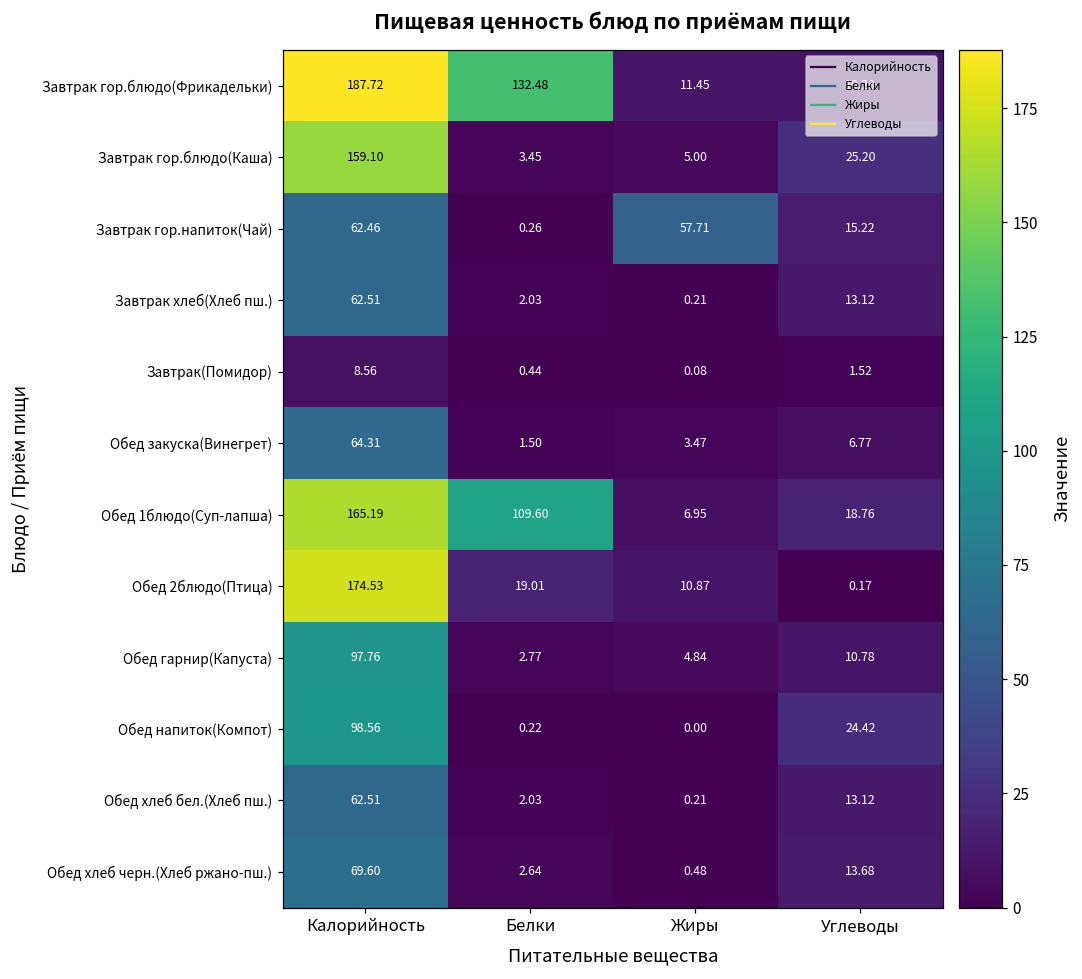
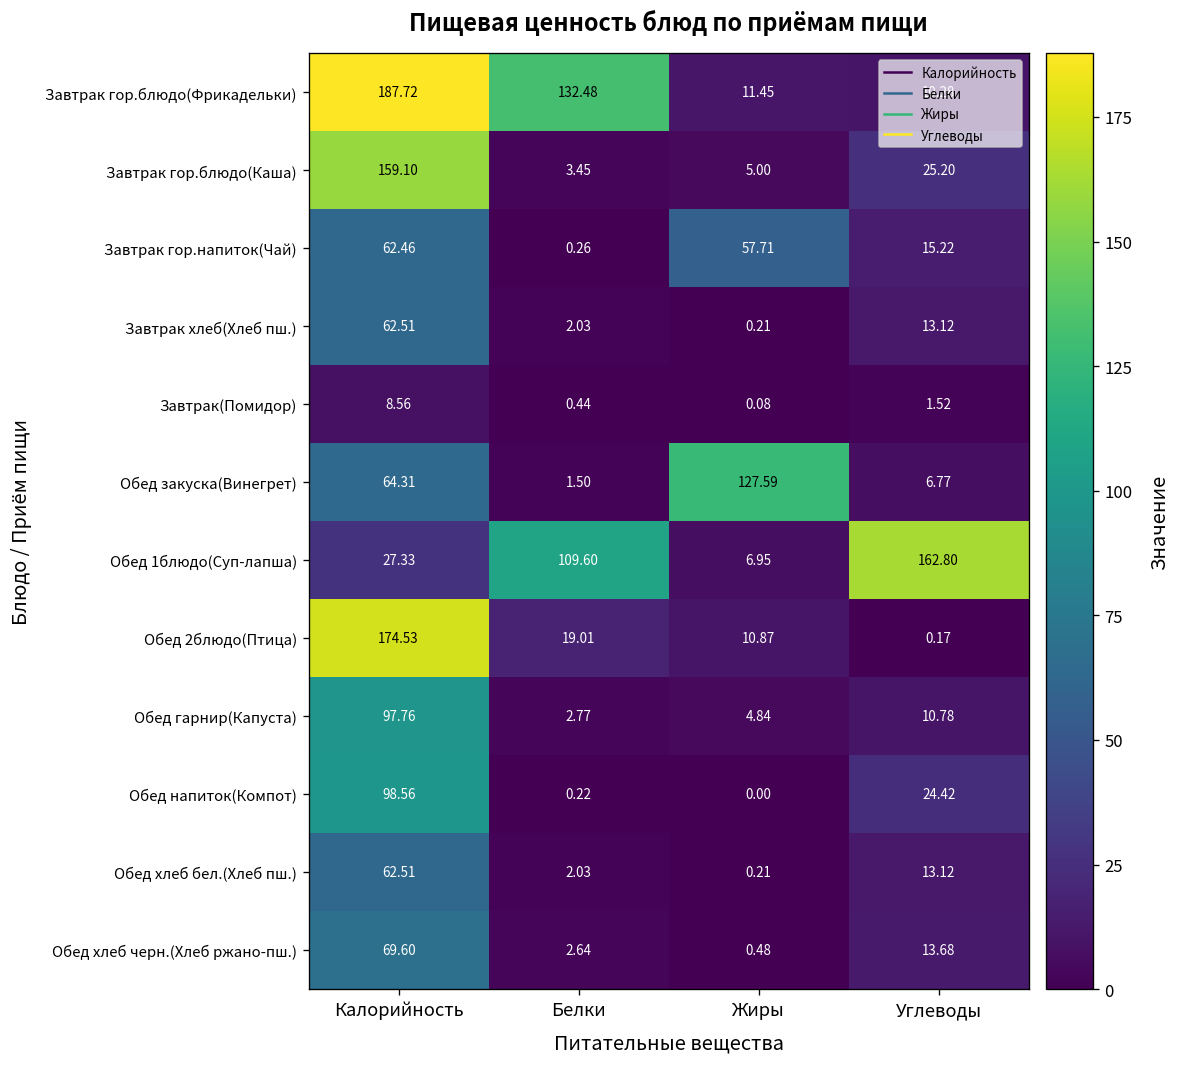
  {
    "Завтрак гор.блюдо(Фрикадельки)": {
      "Калорийность": 187.72,
      "Белки": 132.48,
      "Жиры": 11.45
    },
    "Завтрак гор.блюдо(Каша)": {
      "Калорийность": 159.10,
      "Белки": 3.45,
      "Жиры": 5.00,
      "Углеводы": 25.20
    },
    "Завтрак гор.напиток(Чай)": {
      "Калорийность": 62.46,
      "Белки": 0.26,
      "Жиры": 57.71,
      "Углеводы": 15.22
    },
    "Завтрак хлеб(Хлеб пш.)": {
      "Калорийность": 62.51,
      "Белки": 2.03,
      "Жиры": 0.21,
      "Углеводы": 13.12
    },
    "Завтрак(Помидор)": {
      "Калорийность": 8.56,
      "Белки": 0.44,
      "Жиры": 0.08,
      "Углеводы": 1.52
    },
    "Обед закуска(Винегрет)": {
      "Калорийность": 64.31,
      "Белки": 1.50,
-     "Жиры": 3.47,
+     "Жиры": 127.59,
      "Углеводы": 6.77
    },
    "Обед 1блюдо(Суп-лапша)": {
-     "Калорийность": 165.19,
+     "Калорийность": 27.33,
      "Белки": 109.60,
      "Жиры": 6.95,
-     "Углеводы": 18.76
+     "Углеводы": 162.80
    },
    "Обед 2блюдо(Птица)": {
      "Калорийность": 174.53,
      "Белки": 19.01,
      "Жиры": 10.87,
      "Углеводы": 0.17
    },
    "Обед гарнир(Капуста)": {
      "Калорийность": 97.76,
      "Белки": 2.77,
      "Жиры": 4.84,
      "Углеводы": 10.78
    },
    "Обед напиток(Компот)": {
      "Калорийность": 98.56,
      "Белки": 0.22,
      "Жиры": 0.00,
      "Углеводы": 24.42
    },
    "Обед хлеб бел.(Хлеб пш.)": {
      "Калорийность": 62.51,
      "Белки": 2.03,
      "Жиры": 0.21,
      "Углеводы": 13.12
    },
    "Обед хлеб черн.(Хлеб ржано-пш.)": {
      "Калорийность": 69.60,
      "Белки": 2.64,
      "Жиры": 0.48,
      "Углеводы": 13.68
    }
  }
